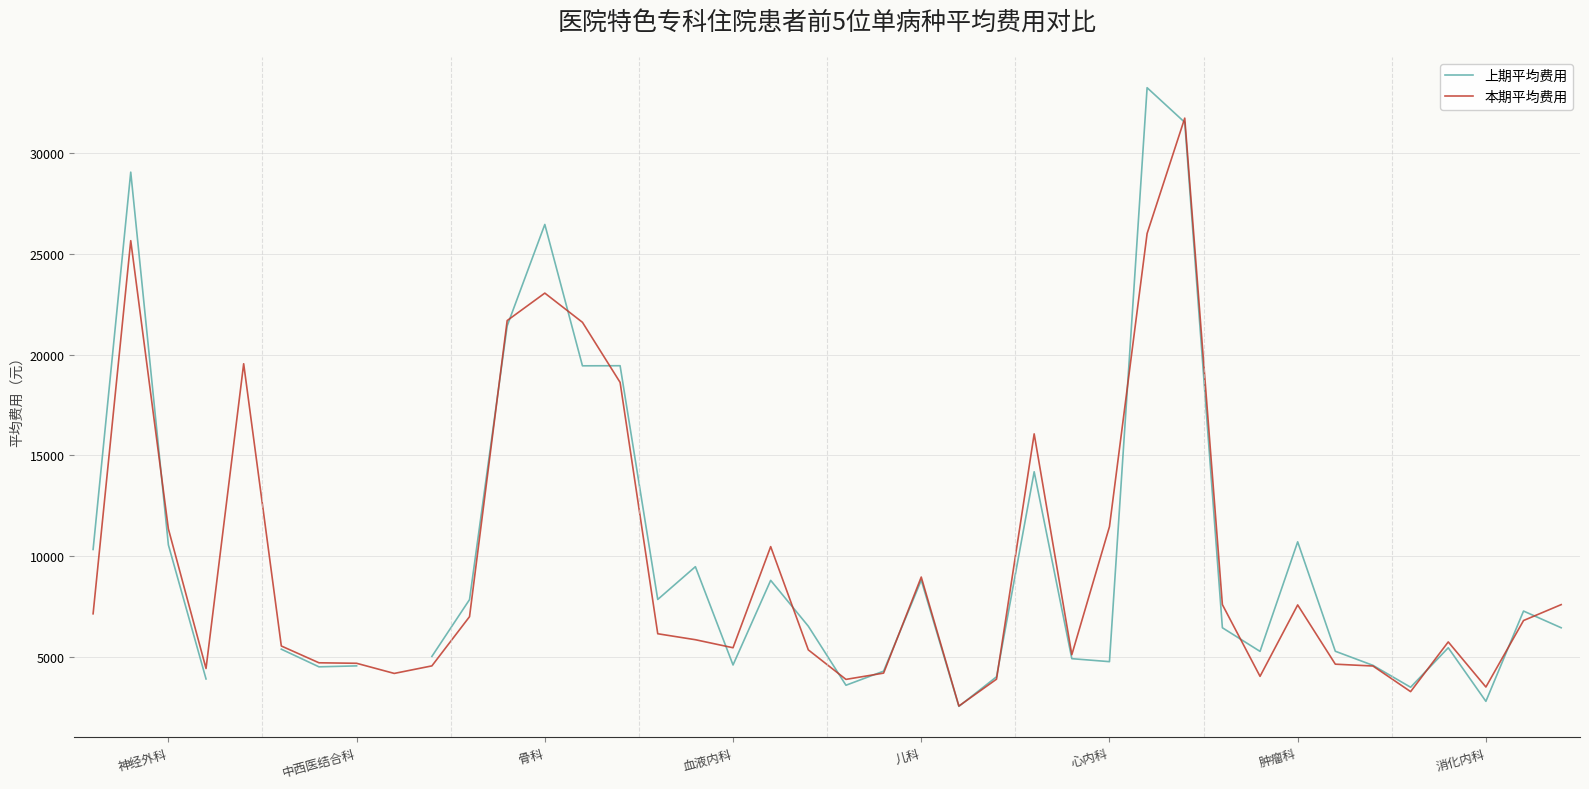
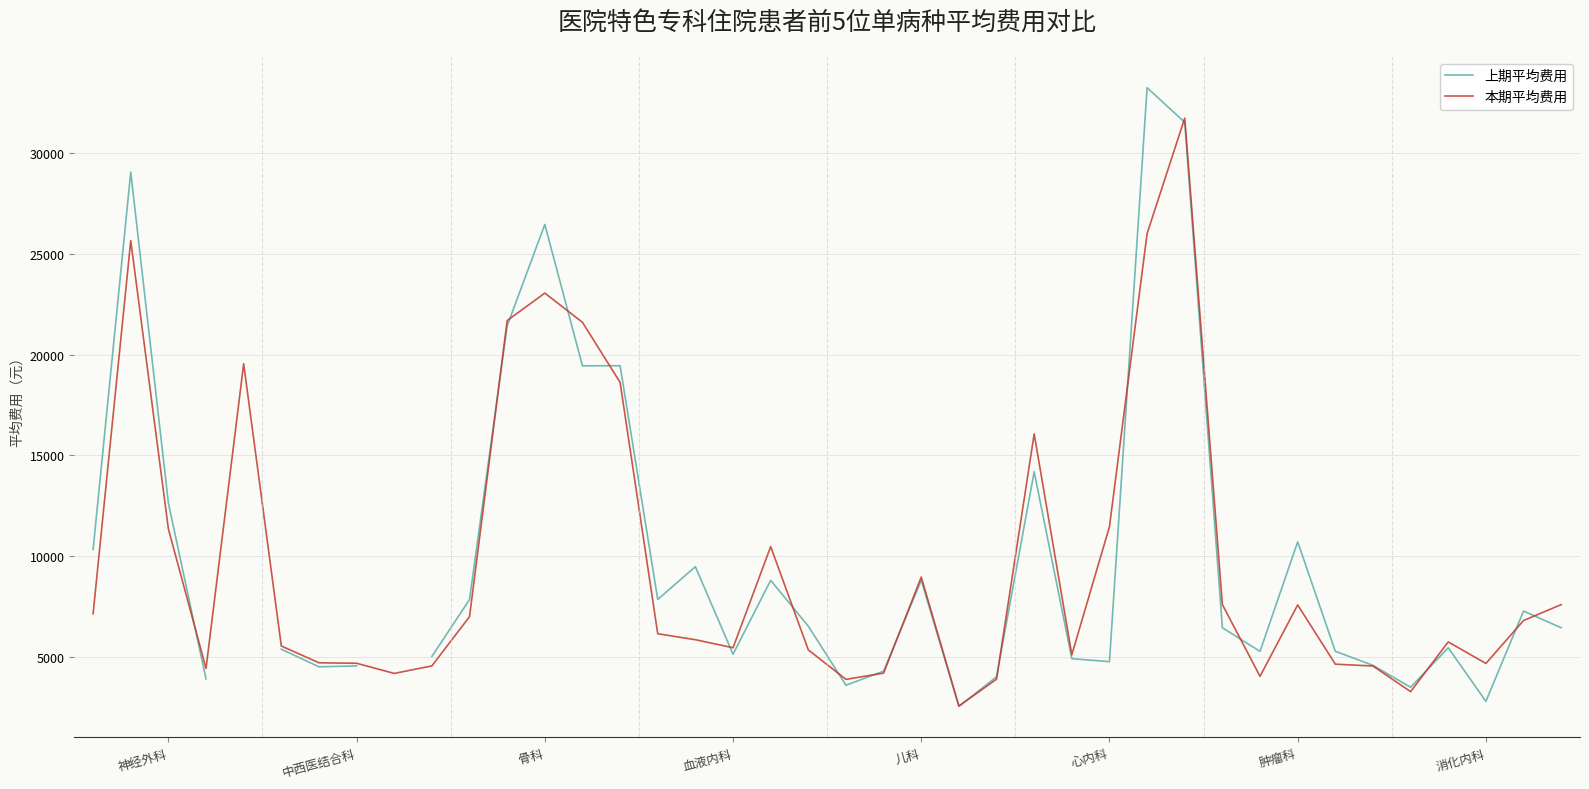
  {
    "上期平均费用": {
-     "神经外科": 10600,
+     "神经外科": 12600,
      "中西医结合科": 4600,
      "骨科": 26500,
-     "血液内科": 4600,
+     "血液内科": 5100,
      "儿科": 8800,
      "心内科": 4800,
      "肿瘤科": 10700,
      "消化内科": 2800
    },
    "本期平均费用": {
      "神经外科": 11300,
      "中西医结合科": 4700,
      "骨科": 23000,
      "血液内科": 5500,
      "儿科": 9000,
      "心内科": 11500,
      "肿瘤科": 7600,
-     "消化内科": 3500
+     "消化内科": 4700
    }
  }
